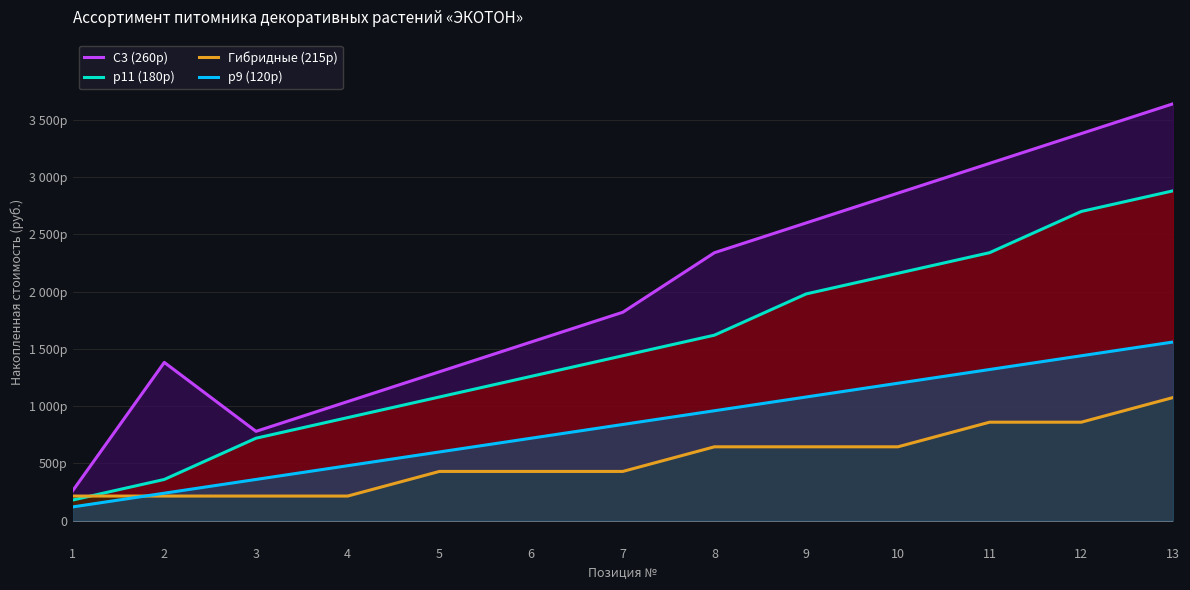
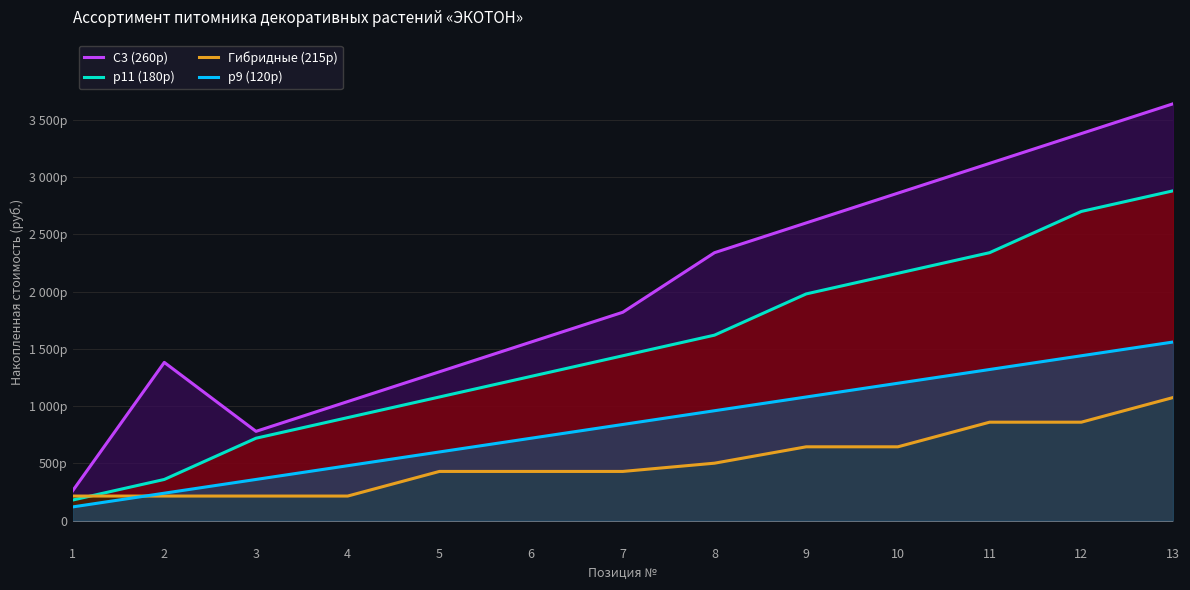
  {
    "C3 (260р)": {
      "1": "260р",
      "2": "1380р",
      "3": "780р",
      "4": "1040р",
      "5": "1300р",
      "6": "1560р",
      "7": "1820р",
      "8": "2340р",
      "9": "2600р",
      "10": "2860р",
      "11": "3120р",
      "12": "3380р",
      "13": "3640р"
    },
    "p11 (180р)": {
      "1": "180р",
      "2": "360р",
      "3": "720р",
      "4": "900р",
      "5": "1080р",
      "6": "1260р",
      "7": "1440р",
      "8": "1620р",
      "9": "1980р",
      "10": "2160р",
      "11": "2340р",
      "12": "2700р",
      "13": "2880р"
    },
    "Гибридные (215р)": {
      "1": "220р",
      "2": "220р",
      "3": "220р",
      "4": "220р",
      "5": "430р",
      "6": "430р",
      "7": "430р",
-     "8": "650р",
+     "8": "500р",
      "9": "650р",
      "10": "650р",
      "11": "860р",
      "12": "860р",
      "13": "1080р"
    },
    "p9 (120р)": {
      "1": "120р",
      "2": "240р",
      "3": "360р",
      "4": "480р",
      "5": "600р",
      "6": "720р",
      "7": "840р",
      "8": "960р",
      "9": "1080р",
      "10": "1200р",
      "11": "1320р",
      "12": "1440р",
      "13": "1560р"
    }
  }
